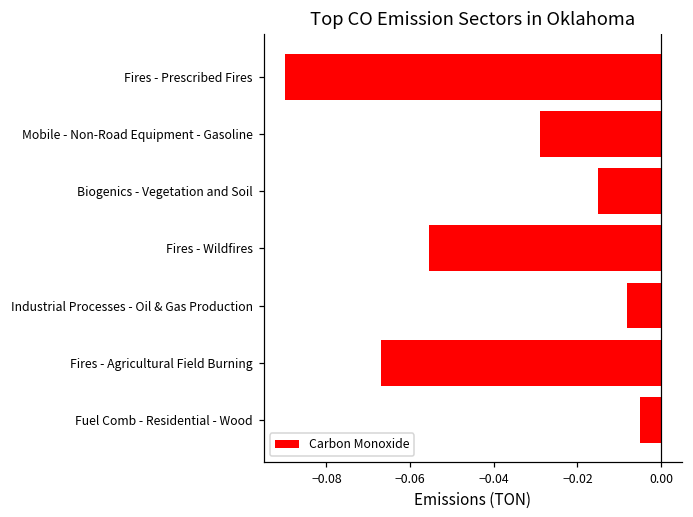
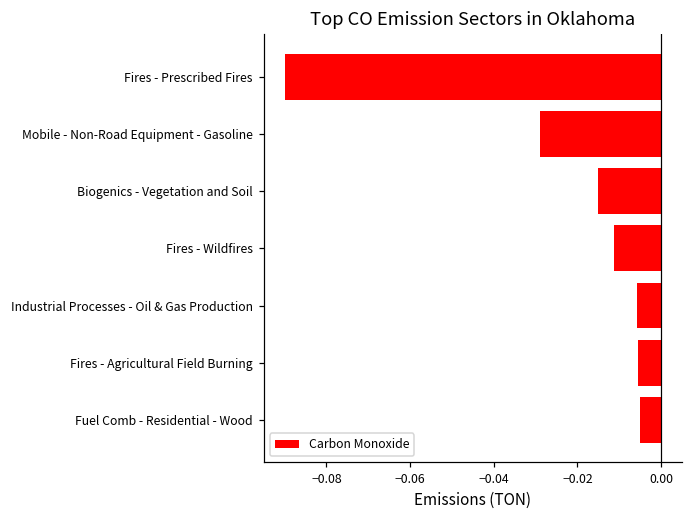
  {
    "Fires - Prescribed Fires": -0.090,
    "Mobile - Non-Road Equipment - Gasoline": -0.029,
    "Biogenics - Vegetation and Soil": -0.015,
-   "Fires - Wildfires": -0.056,
-   "Industrial Processes - Oil & Gas Production": -0.008,
-   "Fires - Agricultural Field Burning": -0.067,
+   "Fires - Wildfires": -0.011,
+   "Industrial Processes - Oil & Gas Production": -0.006,
+   "Fires - Agricultural Field Burning": -0.005,
    "Fuel Comb - Residential - Wood": -0.005
  }
